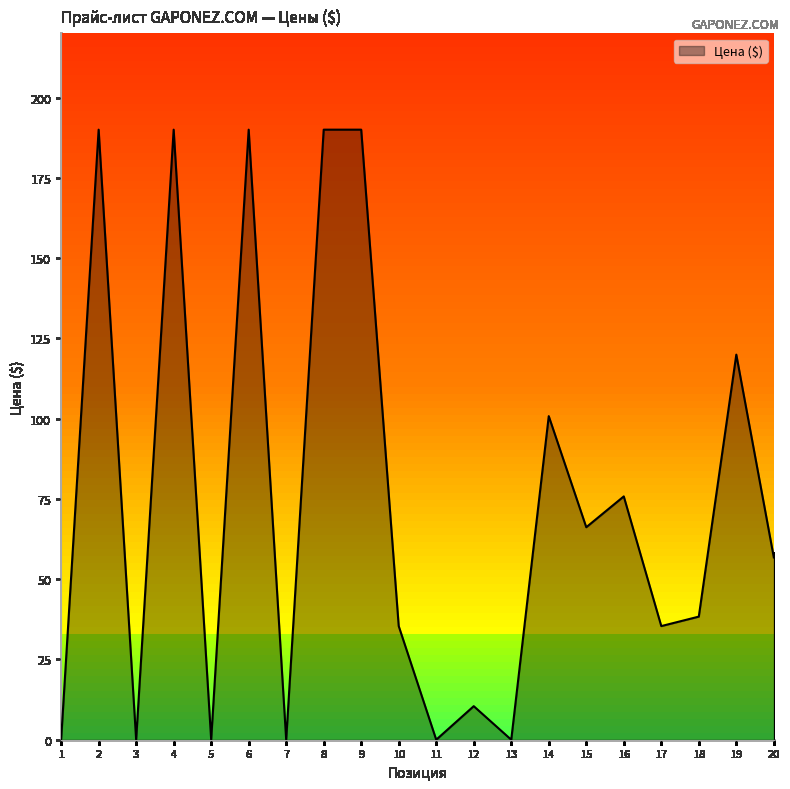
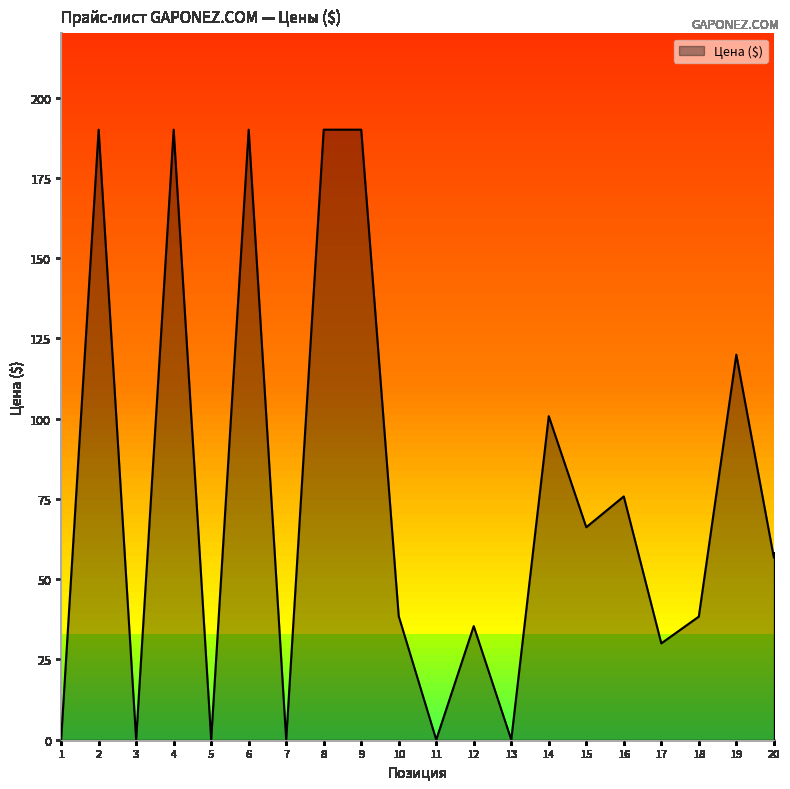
  {
    "1": 0,
    "2": 190,
    "3": 0,
    "4": 190,
    "5": 0,
    "6": 190,
    "7": 0,
    "9": 190,
-   "10": 35,
+   "10": 38,
    "11": 0,
-   "12": 10,
+   "12": 35,
    "13": 0,
    "14": 101,
    "15": 66,
    "16": 76,
-   "17": 35,
+   "17": 30,
    "18": 38,
    "19": 120,
    "20": 57
  }
